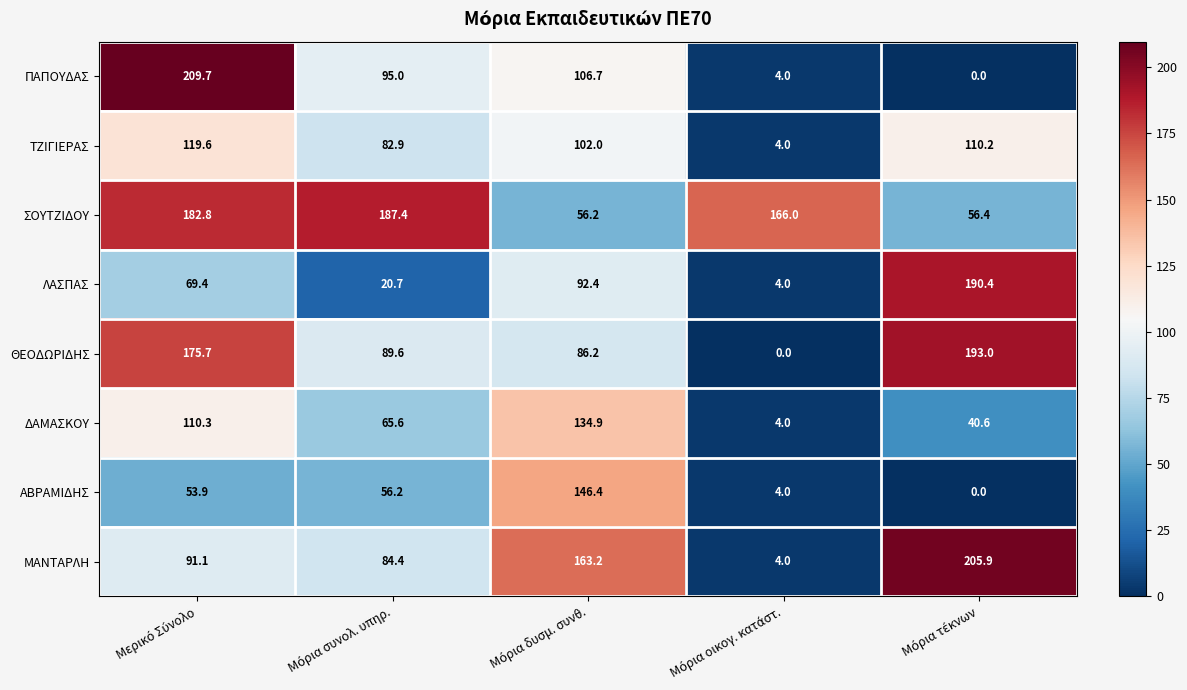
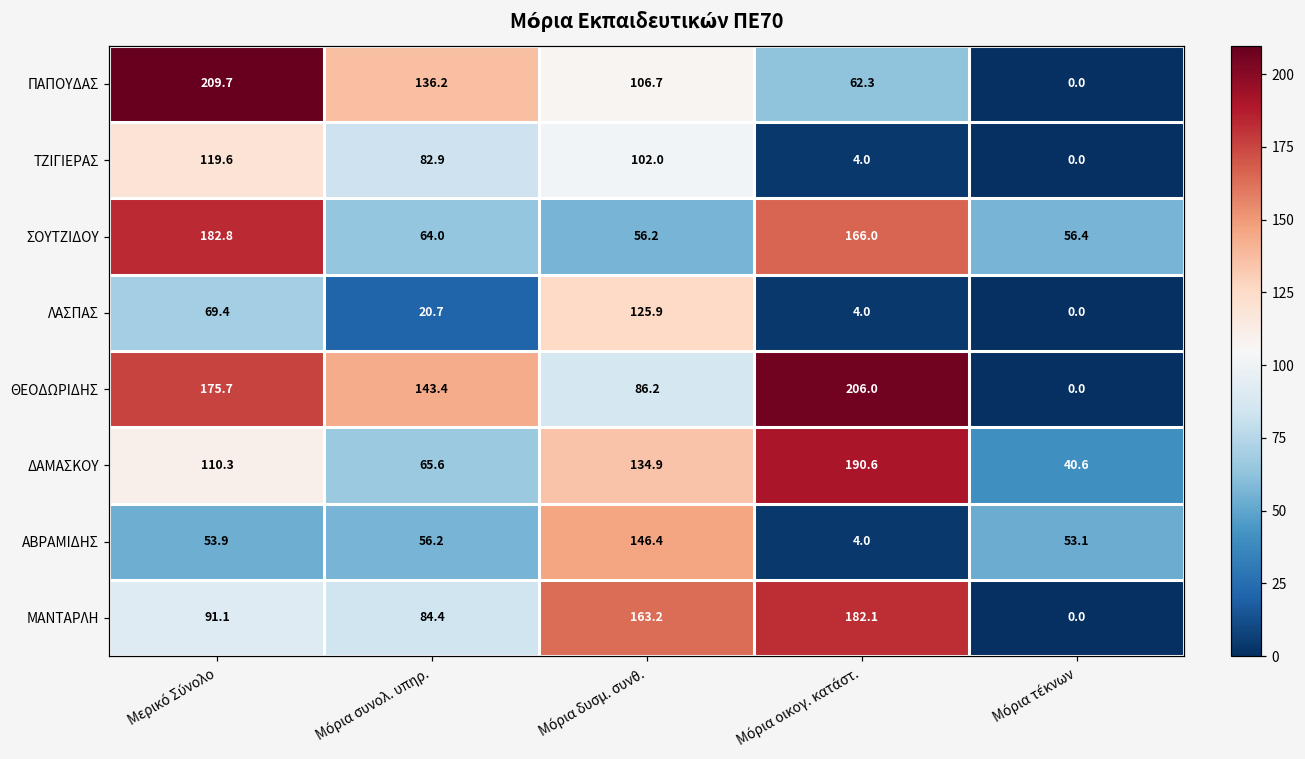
  {
    "ΠΑΠΟΥΔΑΣ": {
      "Μερικό Σύνολο": 209.7,
-     "Μόρια συνολ. υπηρ.": 95.0,
+     "Μόρια συνολ. υπηρ.": 136.2,
      "Μόρια δυσμ. συνθ.": 106.7,
-     "Μόρια οικογ. κατάστ.": 4.0,
+     "Μόρια οικογ. κατάστ.": 62.3,
      "Μόρια τέκνων": 0.0
    },
    "ΤΖΙΓΙΕΡΑΣ": {
      "Μερικό Σύνολο": 119.6,
      "Μόρια συνολ. υπηρ.": 82.9,
      "Μόρια δυσμ. συνθ.": 102.0,
      "Μόρια οικογ. κατάστ.": 4.0,
-     "Μόρια τέκνων": 110.2
+     "Μόρια τέκνων": 0.0
    },
    "ΣΟΥΤΖΙΔΟΥ": {
      "Μερικό Σύνολο": 182.8,
-     "Μόρια συνολ. υπηρ.": 187.4,
+     "Μόρια συνολ. υπηρ.": 64.0,
      "Μόρια δυσμ. συνθ.": 56.2,
      "Μόρια οικογ. κατάστ.": 166.0,
      "Μόρια τέκνων": 56.4
    },
    "ΛΑΣΠΑΣ": {
      "Μερικό Σύνολο": 69.4,
      "Μόρια συνολ. υπηρ.": 20.7,
-     "Μόρια δυσμ. συνθ.": 92.4,
+     "Μόρια δυσμ. συνθ.": 125.9,
      "Μόρια οικογ. κατάστ.": 4.0,
-     "Μόρια τέκνων": 190.4
+     "Μόρια τέκνων": 0.0
    },
    "ΘΕΟΔΩΡΙΔΗΣ": {
      "Μερικό Σύνολο": 175.7,
-     "Μόρια συνολ. υπηρ.": 89.6,
+     "Μόρια συνολ. υπηρ.": 143.4,
      "Μόρια δυσμ. συνθ.": 86.2,
-     "Μόρια οικογ. κατάστ.": 0.0,
-     "Μόρια τέκνων": 193.0
+     "Μόρια οικογ. κατάστ.": 206.0,
+     "Μόρια τέκνων": 0.0
    },
    "ΔΑΜΑΣΚΟΥ": {
      "Μερικό Σύνολο": 110.3,
      "Μόρια συνολ. υπηρ.": 65.6,
      "Μόρια δυσμ. συνθ.": 134.9,
-     "Μόρια οικογ. κατάστ.": 4.0,
+     "Μόρια οικογ. κατάστ.": 190.6,
      "Μόρια τέκνων": 40.6
    },
    "ΑΒΡΑΜΙΔΗΣ": {
      "Μερικό Σύνολο": 53.9,
      "Μόρια συνολ. υπηρ.": 56.2,
      "Μόρια δυσμ. συνθ.": 146.4,
      "Μόρια οικογ. κατάστ.": 4.0,
-     "Μόρια τέκνων": 0.0
+     "Μόρια τέκνων": 53.1
    },
    "ΜΑΝΤΑΡΛΗ": {
      "Μερικό Σύνολο": 91.1,
      "Μόρια συνολ. υπηρ.": 84.4,
      "Μόρια δυσμ. συνθ.": 163.2,
-     "Μόρια οικογ. κατάστ.": 4.0,
-     "Μόρια τέκνων": 205.9
+     "Μόρια οικογ. κατάστ.": 182.1,
+     "Μόρια τέκνων": 0.0
    }
  }
